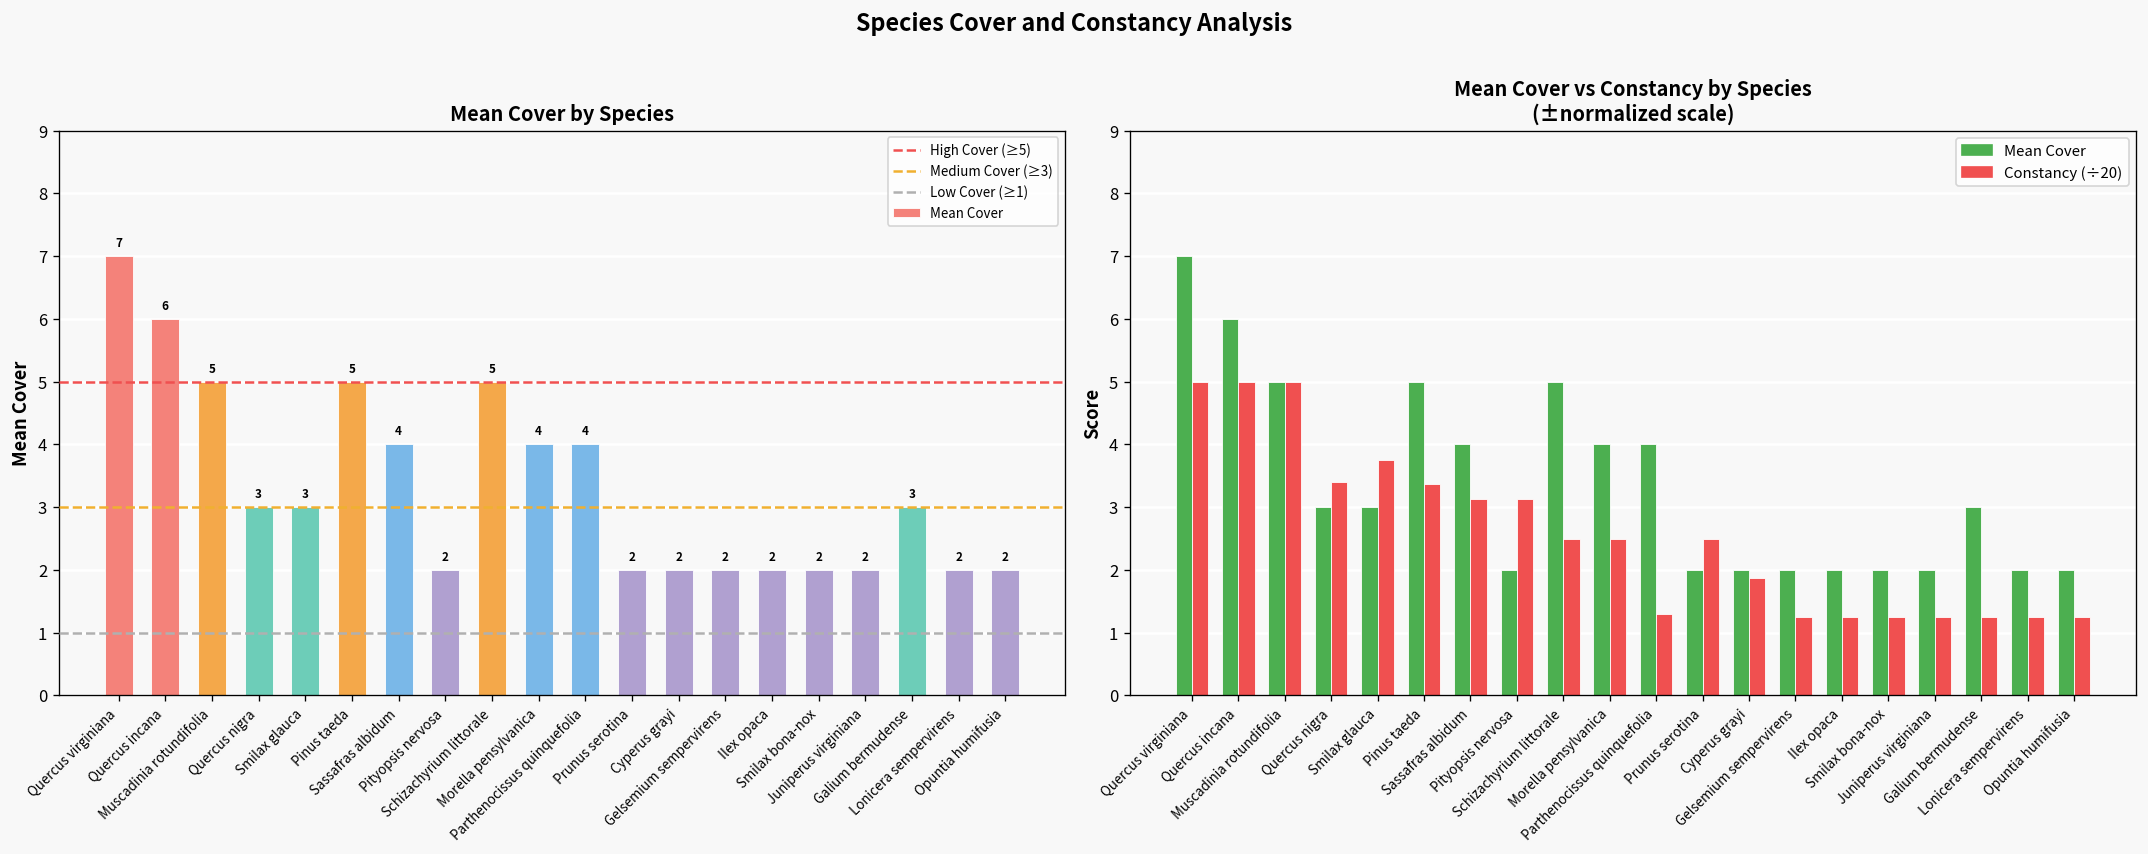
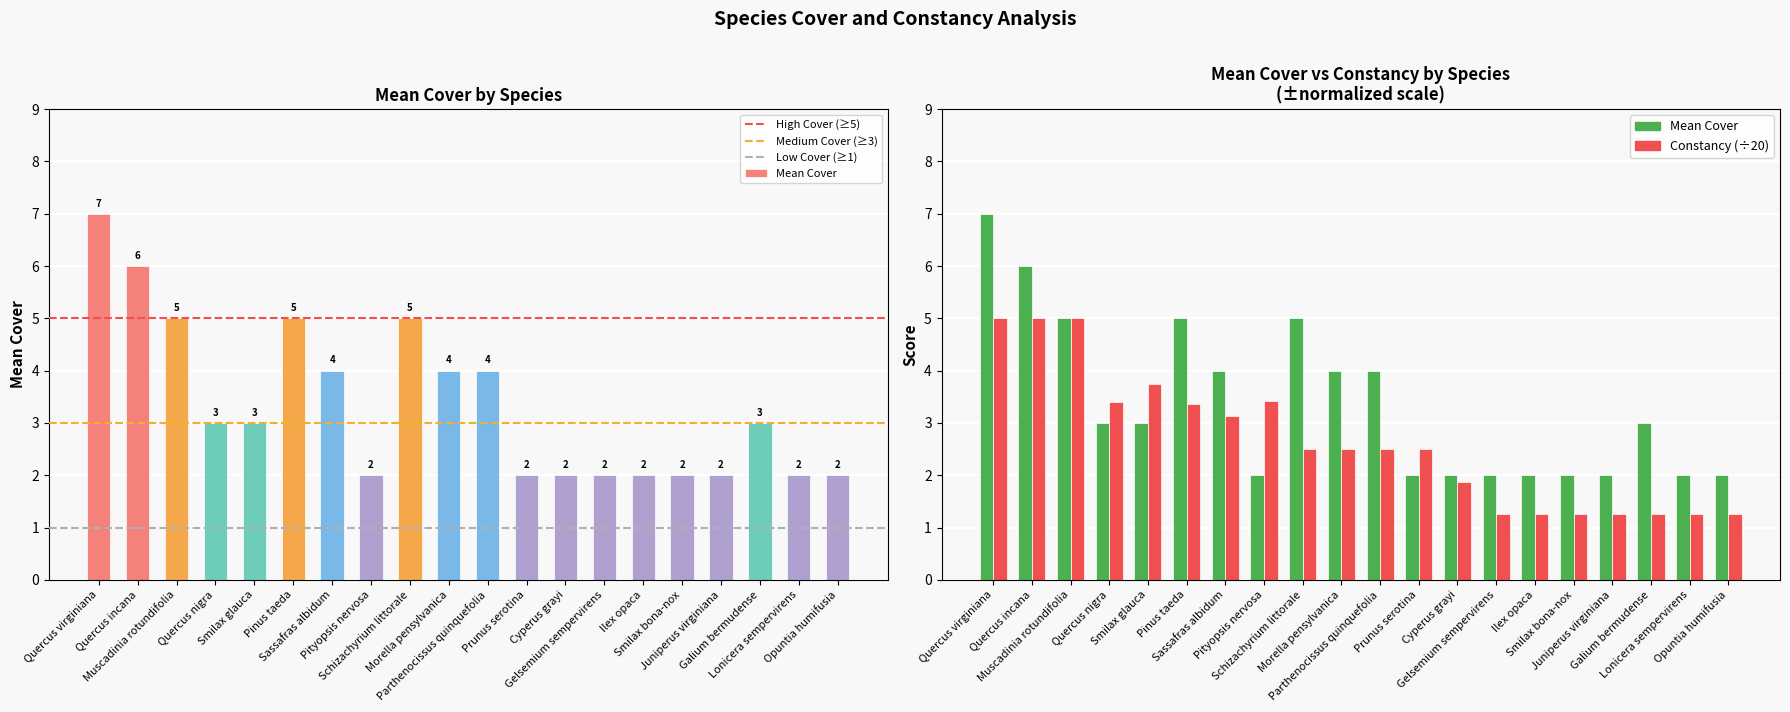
  {
    "Mean Cover by Species": {
      "Quercus virginiana": 7,
      "Quercus incana": 6,
      "Muscadinia rotundifolia": 5,
      "Quercus nigra": 3,
      "Smilax glauca": 3,
      "Pinus taeda": 5,
      "Sassafras albidum": 4,
      "Pityopsis nervosa": 2,
      "Schizachyrium littorale": 5,
      "Morella pensylvanica": 4,
      "Parthenocissus quinquefolia": 4,
      "Prunus serotina": 2,
      "Cyperus grayi": 2,
      "Gelsemium sempervirens": 2,
      "Ilex opaca": 2,
      "Smilax bona-nox": 2,
      "Juniperus virginiana": 2,
      "Galium bermudense": 3,
      "Lonicera sempervirens": 2,
      "Opuntia humifusia": 2
    },
    "Mean Cover vs Constancy by Species (±normalized scale)": {
      "Mean Cover": {
        "Quercus virginiana": 7.0,
        "Quercus incana": 6.0,
        "Muscadinia rotundifolia": 5.0,
        "Quercus nigra": 3.0,
        "Smilax glauca": 3.0,
        "Pinus taeda": 5.0,
        "Sassafras albidum": 4.0,
        "Pityopsis nervosa": 2.0,
        "Schizachyrium littorale": 5.0,
        "Morella pensylvanica": 4.0,
        "Parthenocissus quinquefolia": 4.0,
        "Prunus serotina": 2.0,
        "Cyperus grayi": 2.0,
        "Gelsemium sempervirens": 2.0,
        "Ilex opaca": 2.0,
        "Smilax bona-nox": 2.0,
        "Juniperus virginiana": 2.0,
        "Galium bermudense": 3.0,
        "Lonicera sempervirens": 2.0,
        "Opuntia humifusia": 2.0
      },
      "Constancy (÷20)": {
        "Quercus virginiana": 5.0,
        "Quercus incana": 5.0,
        "Muscadinia rotundifolia": 5.0,
        "Quercus nigra": 3.4,
        "Smilax glauca": 3.8,
        "Pinus taeda": 3.4,
        "Sassafras albidum": 3.1,
-       "Pityopsis nervosa": 3.1,
+       "Pityopsis nervosa": 3.4,
        "Schizachyrium littorale": 2.5,
        "Morella pensylvanica": 2.5,
-       "Parthenocissus quinquefolia": 1.3,
+       "Parthenocissus quinquefolia": 2.5,
        "Prunus serotina": 2.5,
        "Cyperus grayi": 1.9,
        "Gelsemium sempervirens": 1.3,
        "Ilex opaca": 1.3,
        "Smilax bona-nox": 1.3,
        "Juniperus virginiana": 1.3,
        "Galium bermudense": 1.3,
        "Lonicera sempervirens": 1.3,
        "Opuntia humifusia": 1.3
      }
    }
  }
